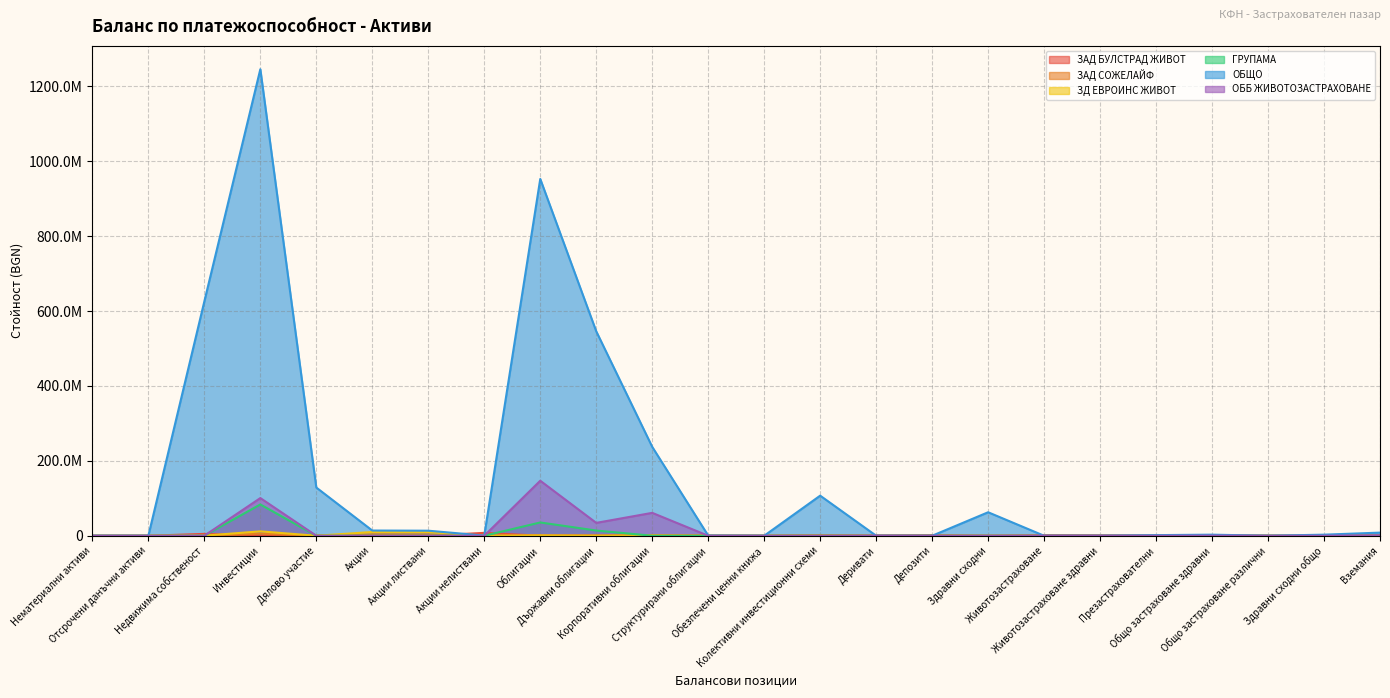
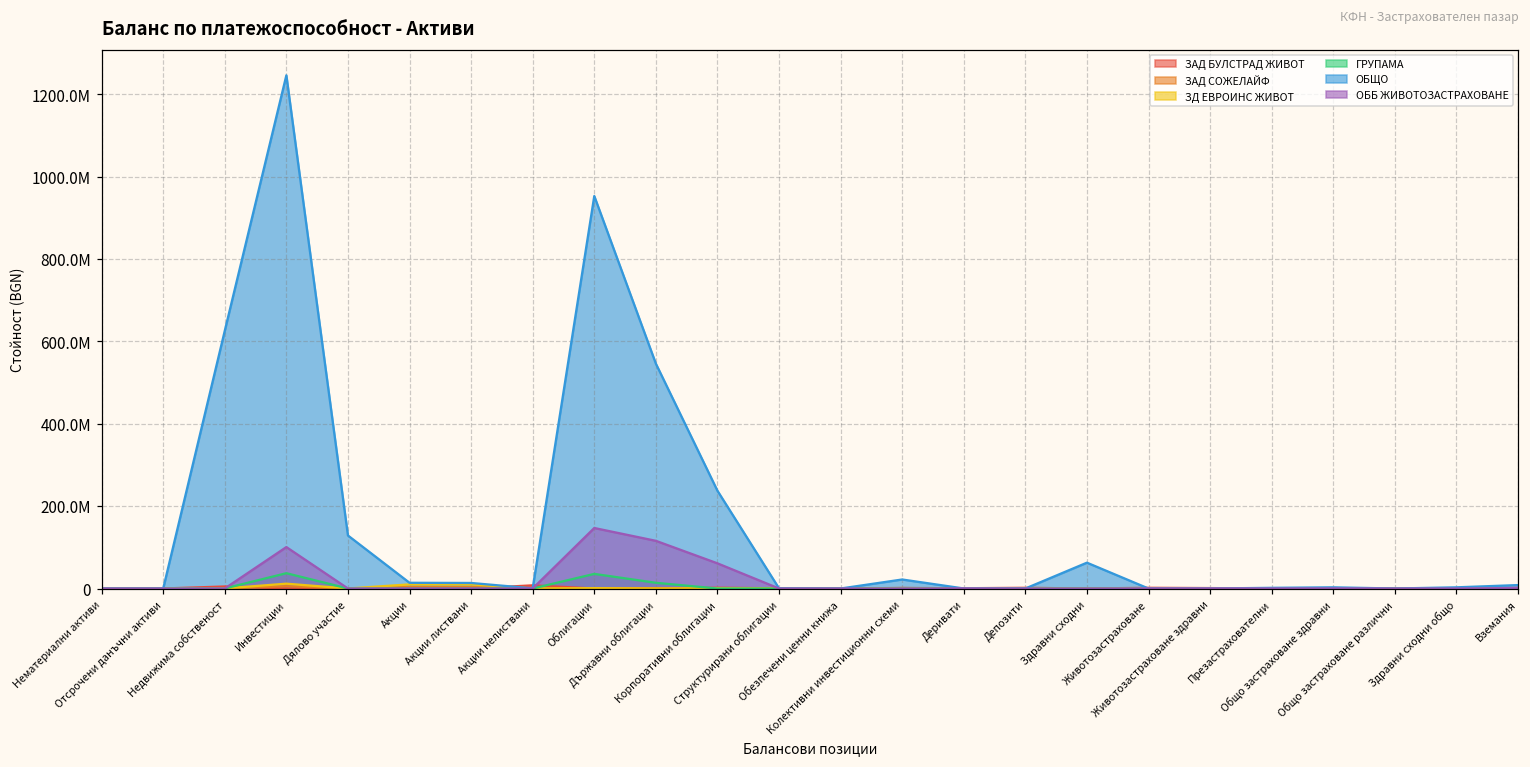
  {
    "ГРУПАМА": {
-     "Инвестиции": 80000000,
+     "Инвестиции": 40000000,
      "Облигации": 40000000,
      "Държавни облигации": 10000000
    },
    "ОБЩО": {
      "Недвижима собственост": 630000000,
      "Инвестиции": 1250000000,
      "Дялово участие": 130000000,
      "Облигации": 950000000,
      "Държавни облигации": 550000000,
      "Корпоративни облигации": 240000000,
-     "Колективни инвестиционни схеми": 110000000,
+     "Колективни инвестиционни схеми": 20000000,
      "Здравни сходни": 60000000
    },
    "ОББ ЖИВОТОЗАСТРАХОВАНЕ": {
      "Инвестиции": 100000000,
      "Облигации": 150000000,
-     "Държавни облигации": 30000000,
+     "Държавни облигации": 120000000,
      "Корпоративни облигации": 60000000
    }
  }
